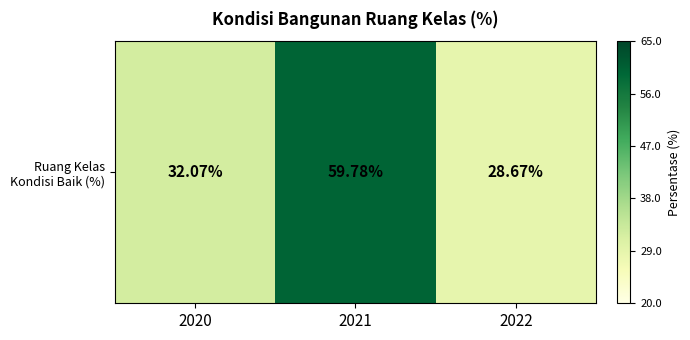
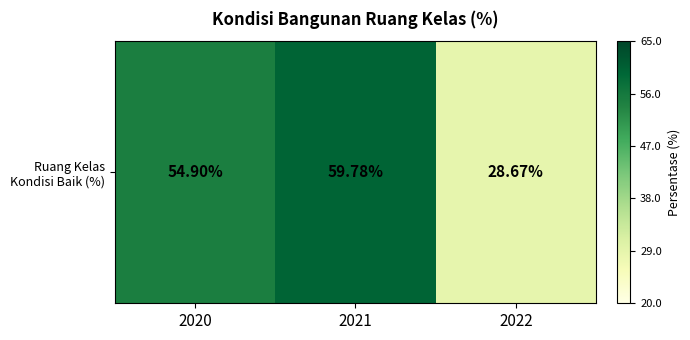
  {
    "Ruang Kelas Kondisi Baik (%)": {
-     "2020": "32.07%",
+     "2020": "54.90%",
      "2021": "59.78%",
      "2022": "28.67%"
    }
  }
